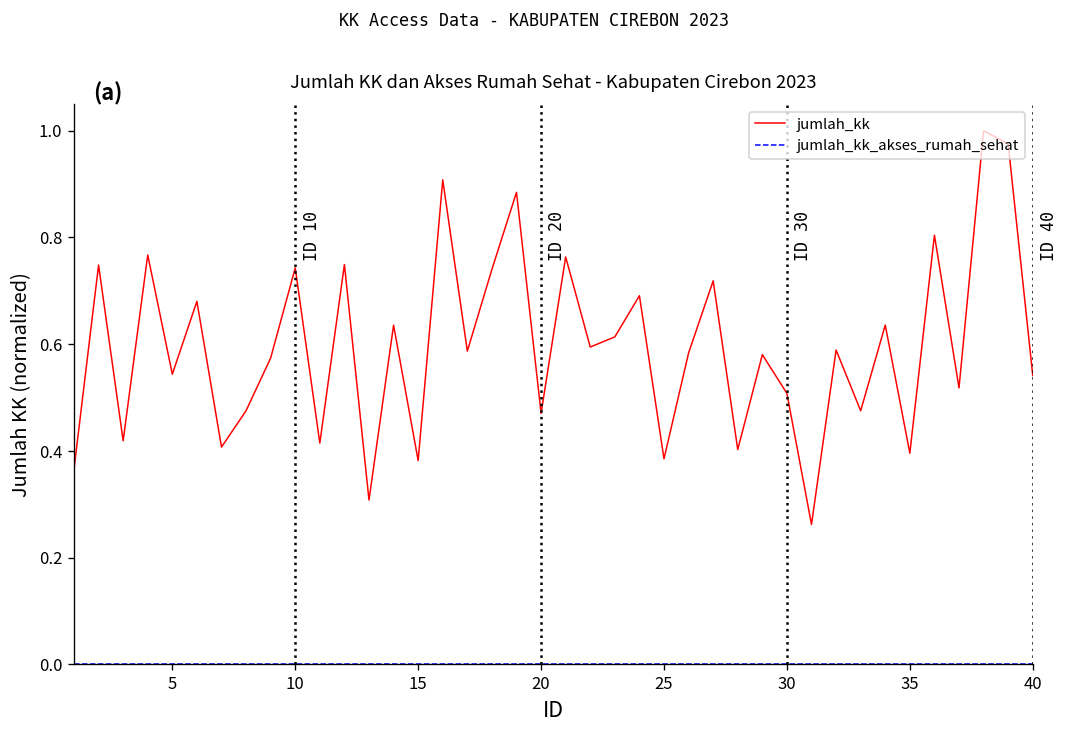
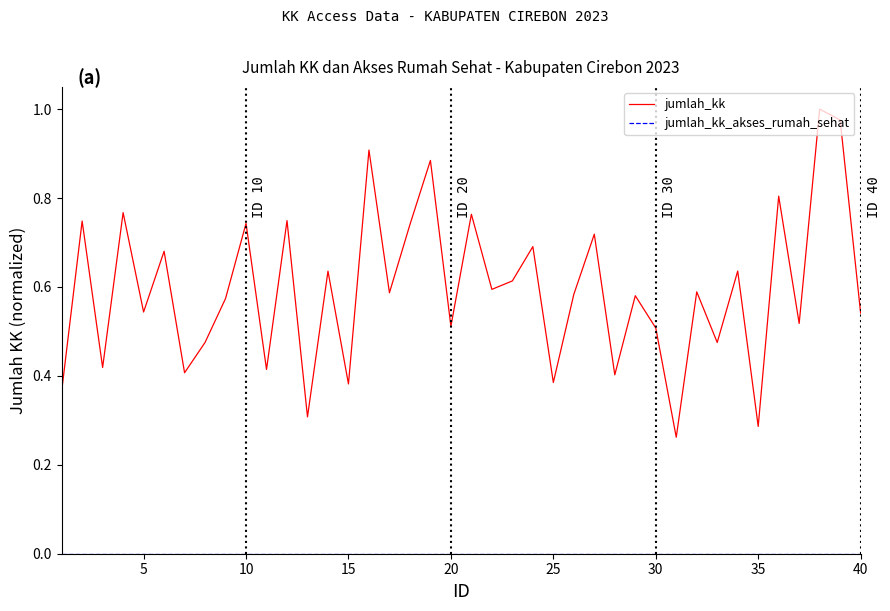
  {
    "jumlah_kk": {
      "5": 0.54,
      "15": 0.38,
-     "20": 0.47,
+     "20": 0.51,
      "25": 0.39,
      "30": 0.51,
-     "35": 0.40,
+     "35": 0.29,
      "40": 0.54
    },
    "jumlah_kk_akses_rumah_sehat": {
      "5": 0.00,
      "10": 0.00,
      "15": 0.00,
      "20": 0.00,
      "25": 0.00,
      "30": 0.00,
      "35": 0.00,
      "40": 0.00
    }
  }
